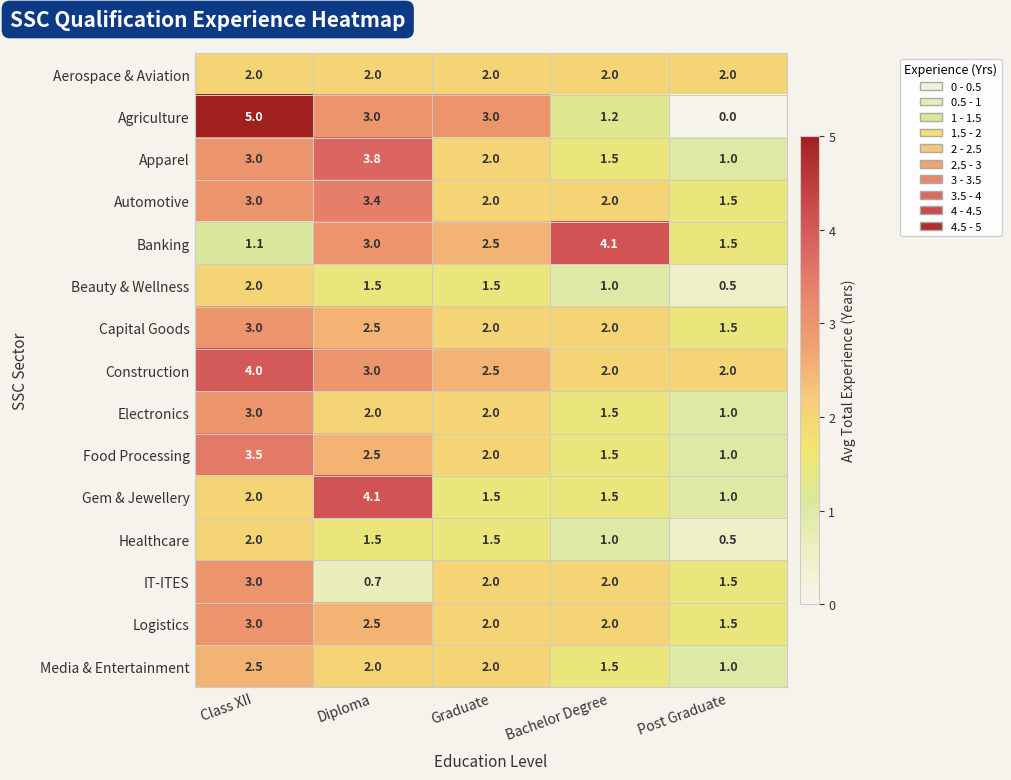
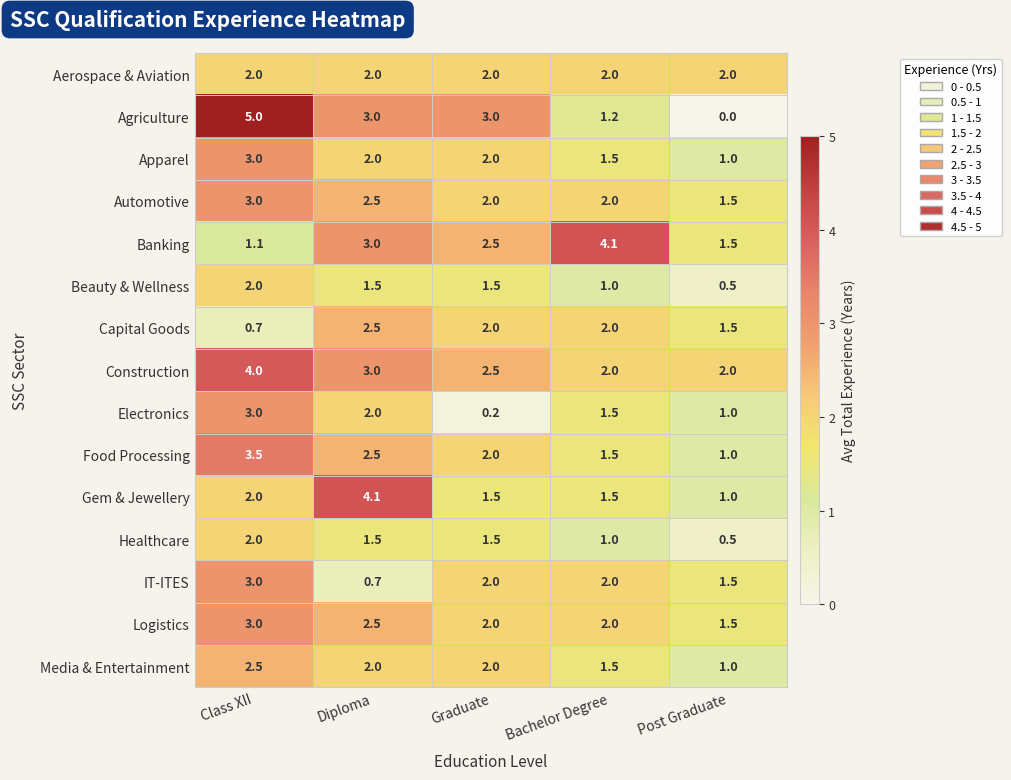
  {
    "Aerospace & Aviation": {
      "Class XII": 2.0,
      "Diploma": 2.0,
      "Graduate": 2.0,
      "Bachelor Degree": 2.0,
      "Post Graduate": 2.0
    },
    "Agriculture": {
      "Class XII": 5.0,
      "Diploma": 3.0,
      "Graduate": 3.0,
      "Bachelor Degree": 1.2,
      "Post Graduate": 0.0
    },
    "Apparel": {
      "Class XII": 3.0,
-     "Diploma": 3.8,
+     "Diploma": 2.0,
      "Graduate": 2.0,
      "Bachelor Degree": 1.5,
      "Post Graduate": 1.0
    },
    "Automotive": {
      "Class XII": 3.0,
-     "Diploma": 3.4,
+     "Diploma": 2.5,
      "Graduate": 2.0,
      "Bachelor Degree": 2.0,
      "Post Graduate": 1.5
    },
    "Banking": {
      "Class XII": 1.1,
      "Diploma": 3.0,
      "Graduate": 2.5,
      "Bachelor Degree": 4.1,
      "Post Graduate": 1.5
    },
    "Beauty & Wellness": {
      "Class XII": 2.0,
      "Diploma": 1.5,
      "Graduate": 1.5,
      "Bachelor Degree": 1.0,
      "Post Graduate": 0.5
    },
    "Capital Goods": {
-     "Class XII": 3.0,
+     "Class XII": 0.7,
      "Diploma": 2.5,
      "Graduate": 2.0,
      "Bachelor Degree": 2.0,
      "Post Graduate": 1.5
    },
    "Construction": {
      "Class XII": 4.0,
      "Diploma": 3.0,
      "Graduate": 2.5,
      "Bachelor Degree": 2.0,
      "Post Graduate": 2.0
    },
    "Electronics": {
      "Class XII": 3.0,
      "Diploma": 2.0,
-     "Graduate": 2.0,
+     "Graduate": 0.2,
      "Bachelor Degree": 1.5,
      "Post Graduate": 1.0
    },
    "Food Processing": {
      "Class XII": 3.5,
      "Diploma": 2.5,
      "Graduate": 2.0,
      "Bachelor Degree": 1.5,
      "Post Graduate": 1.0
    },
    "Gem & Jewellery": {
      "Class XII": 2.0,
      "Diploma": 4.1,
      "Graduate": 1.5,
      "Bachelor Degree": 1.5,
      "Post Graduate": 1.0
    },
    "Healthcare": {
      "Class XII": 2.0,
      "Diploma": 1.5,
      "Graduate": 1.5,
      "Bachelor Degree": 1.0,
      "Post Graduate": 0.5
    },
    "IT-ITES": {
      "Class XII": 3.0,
      "Diploma": 0.7,
      "Graduate": 2.0,
      "Bachelor Degree": 2.0,
      "Post Graduate": 1.5
    },
    "Logistics": {
      "Class XII": 3.0,
      "Diploma": 2.5,
      "Graduate": 2.0,
      "Bachelor Degree": 2.0,
      "Post Graduate": 1.5
    },
    "Media & Entertainment": {
      "Class XII": 2.5,
      "Diploma": 2.0,
      "Graduate": 2.0,
      "Bachelor Degree": 1.5,
      "Post Graduate": 1.0
    }
  }
